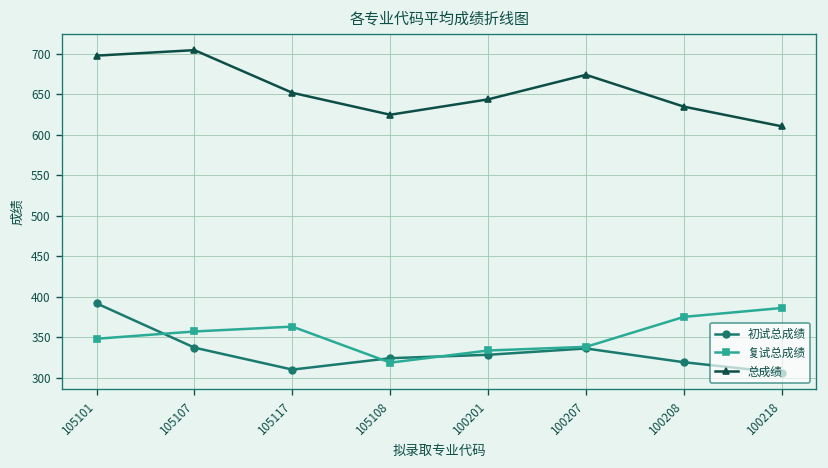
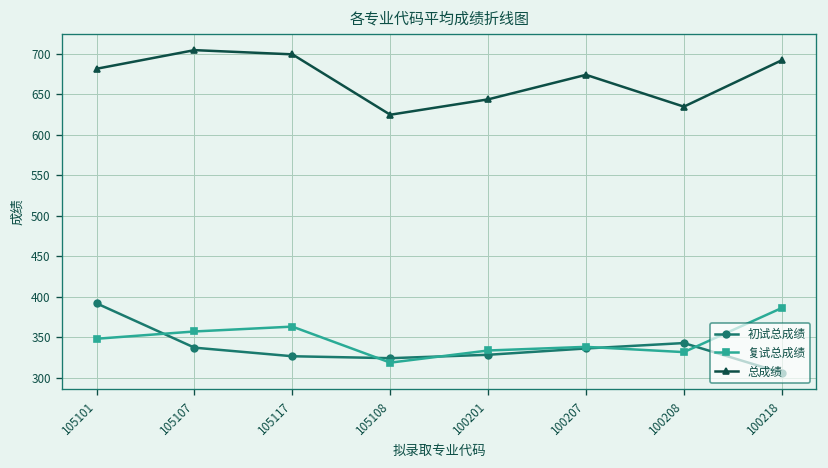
  {
    "初试总成绩": {
      "105101": 390,
      "105107": 340,
-     "105117": 310,
+     "105117": 330,
      "105108": 320,
      "100201": 330,
-     "100208": 320
+     "100208": 340
    },
    "复试总成绩": {
      "105101": 350,
      "105107": 360,
      "105117": 360,
      "105108": 320,
      "100201": 330,
-     "100208": 380,
+     "100208": 330,
      "100218": 390
    },
    "总成绩": {
-     "105101": 700,
+     "105101": 680,
      "105107": 700,
-     "105117": 650,
+     "105117": 700,
      "105108": 620,
      "100201": 640,
      "100207": 670,
      "100208": 630,
-     "100218": 610
+     "100218": 690
    }
  }
